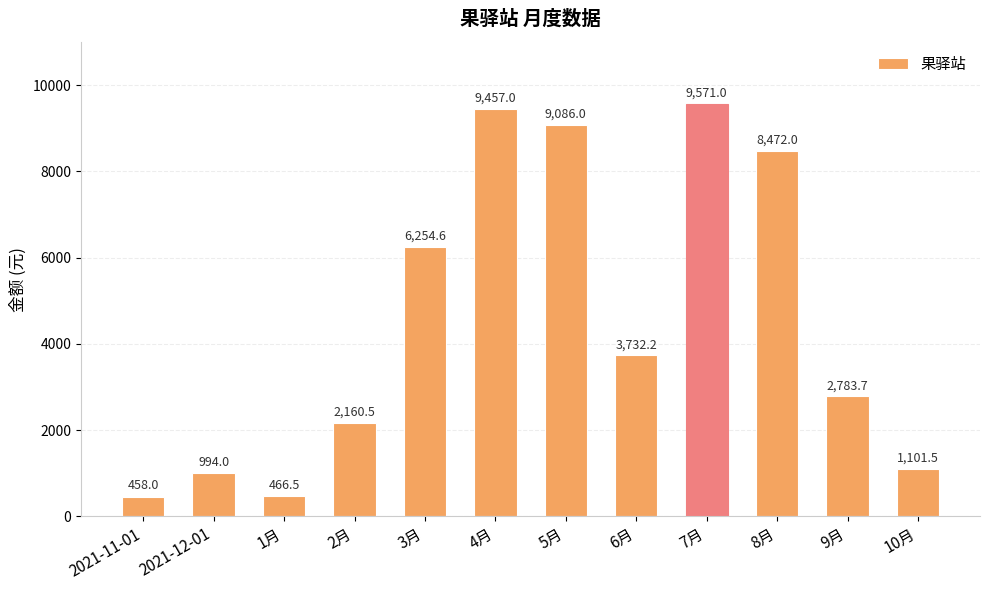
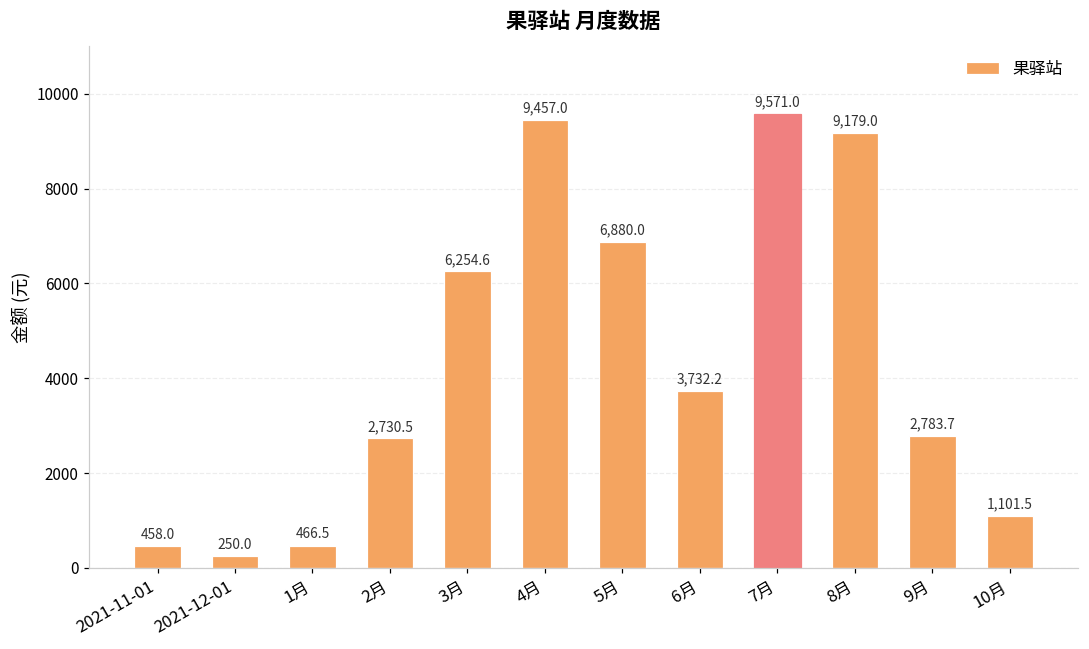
  {
    "2021-11-01": "458.0",
-   "2021-12-01": "994.0",
+   "2021-12-01": "250.0",
    "1月": "466.5",
-   "2月": "2,160.5",
+   "2月": "2,730.5",
    "3月": "6,254.6",
    "4月": "9,457.0",
-   "5月": "9,086.0",
+   "5月": "6,880.0",
    "6月": "3,732.2",
    "7月": "9,571.0",
-   "8月": "8,472.0",
+   "8月": "9,179.0",
    "9月": "2,783.7",
    "10月": "1,101.5"
  }
